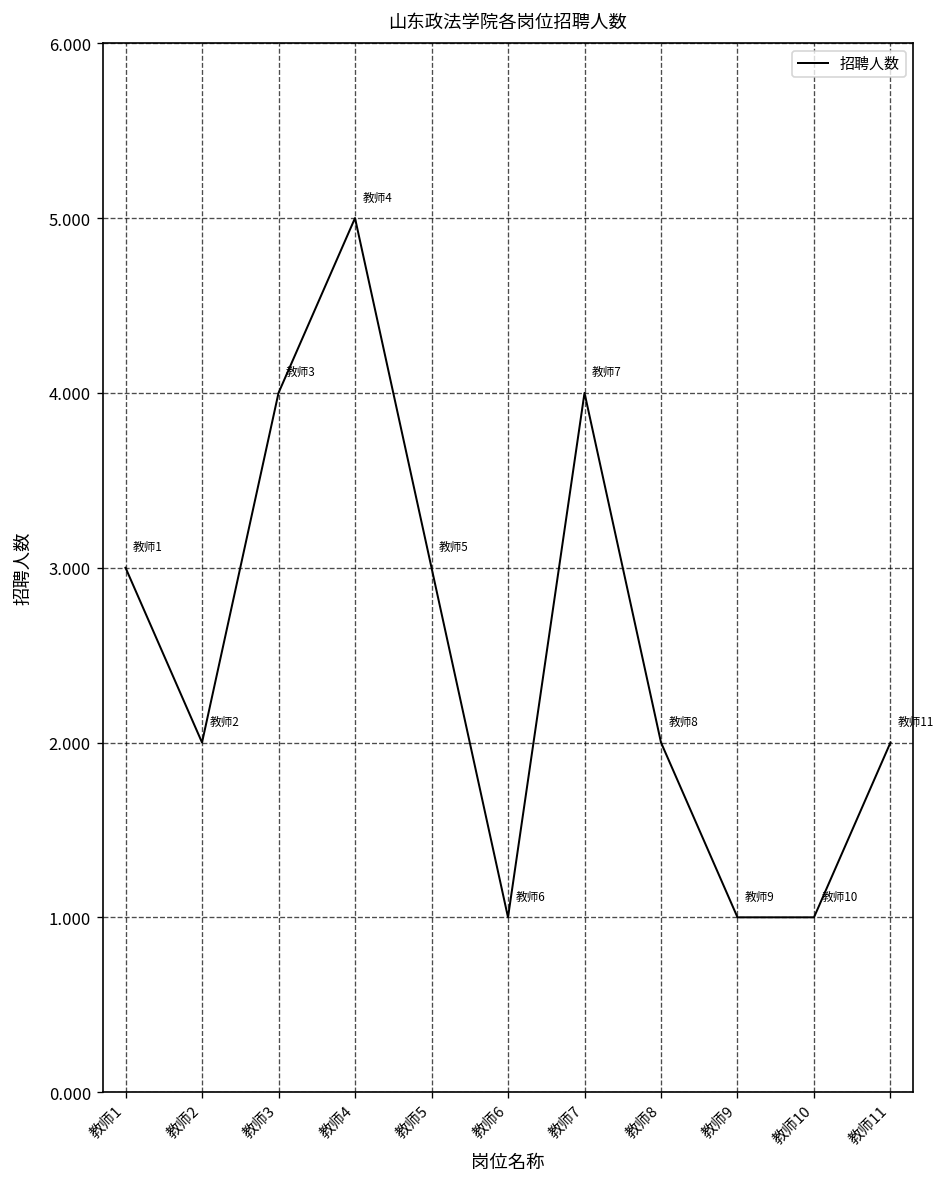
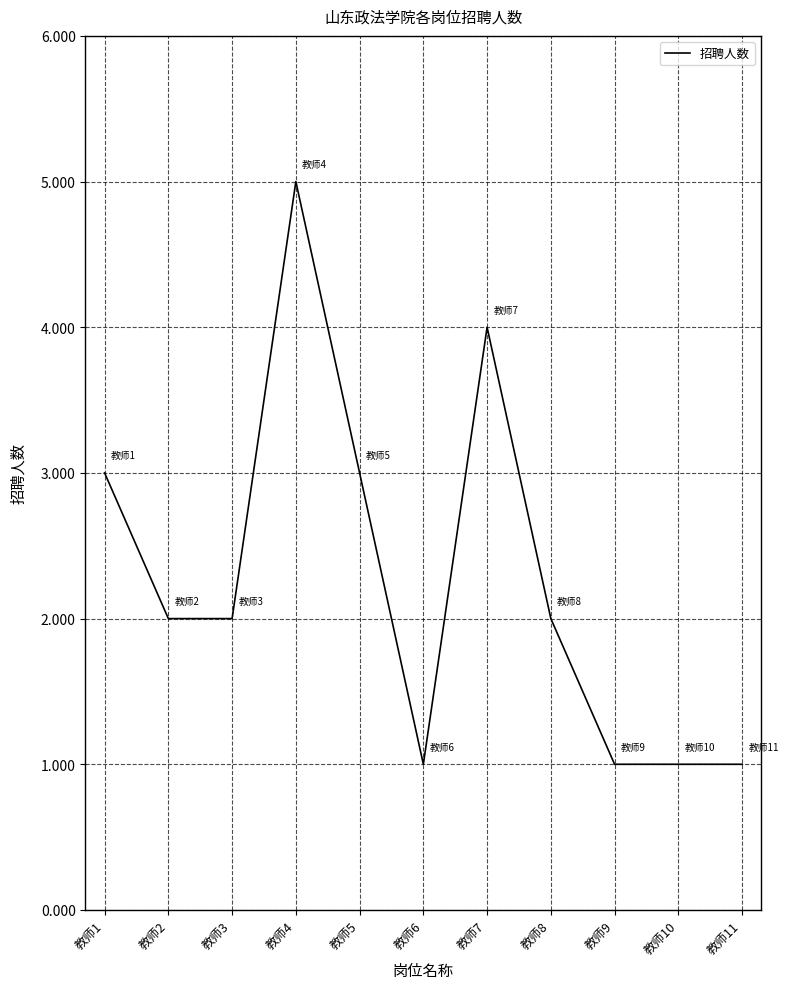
  {
    "教师1": 3,
    "教师2": 2,
-   "教师3": 4,
+   "教师3": 2,
    "教师4": 5,
    "教师5": 3,
    "教师6": 1,
    "教师7": 4,
    "教师8": 2,
    "教师9": 1,
    "教师10": 1,
-   "教师11": 2
+   "教师11": 1
  }
